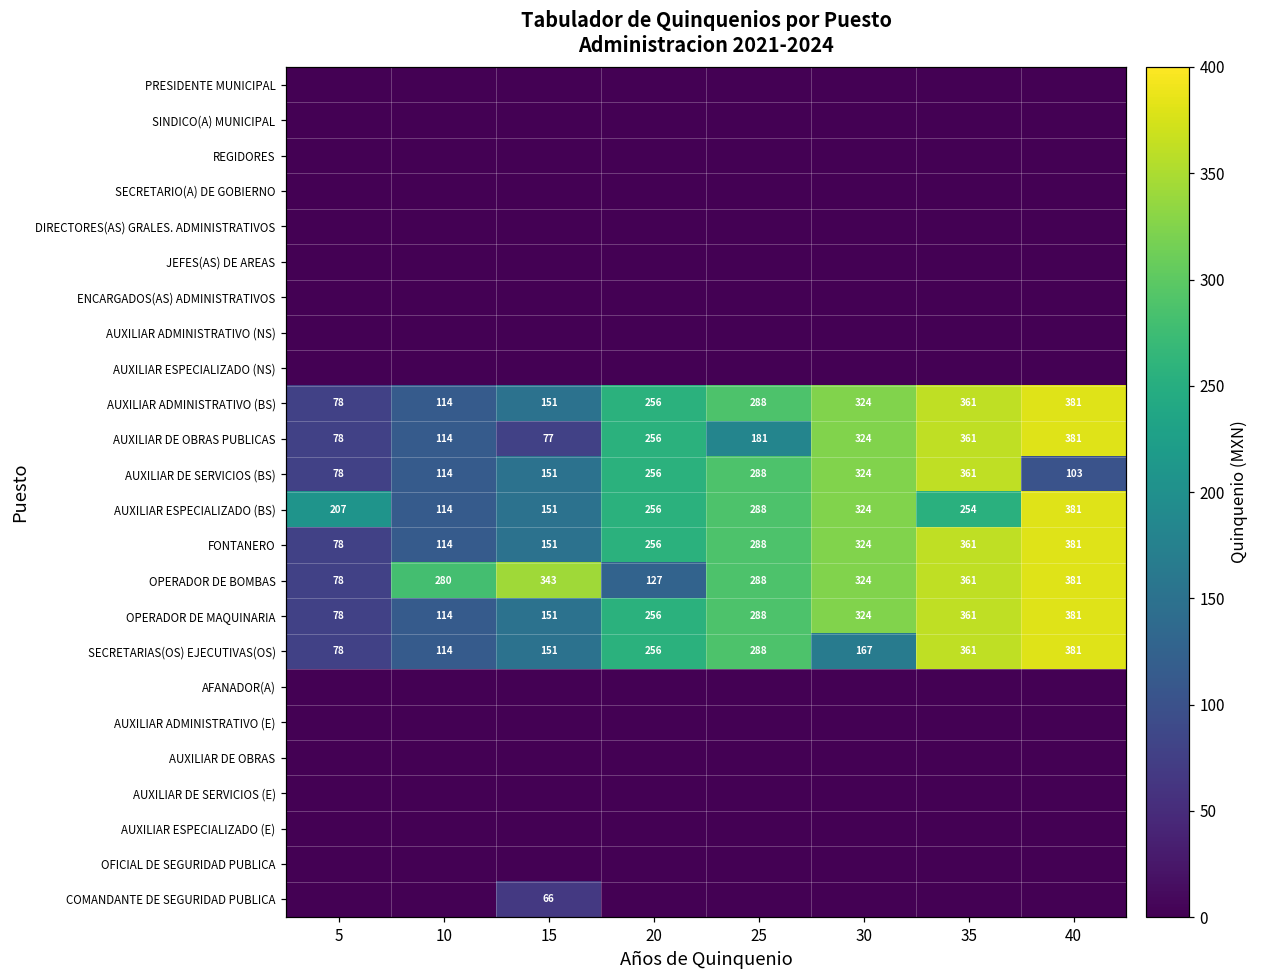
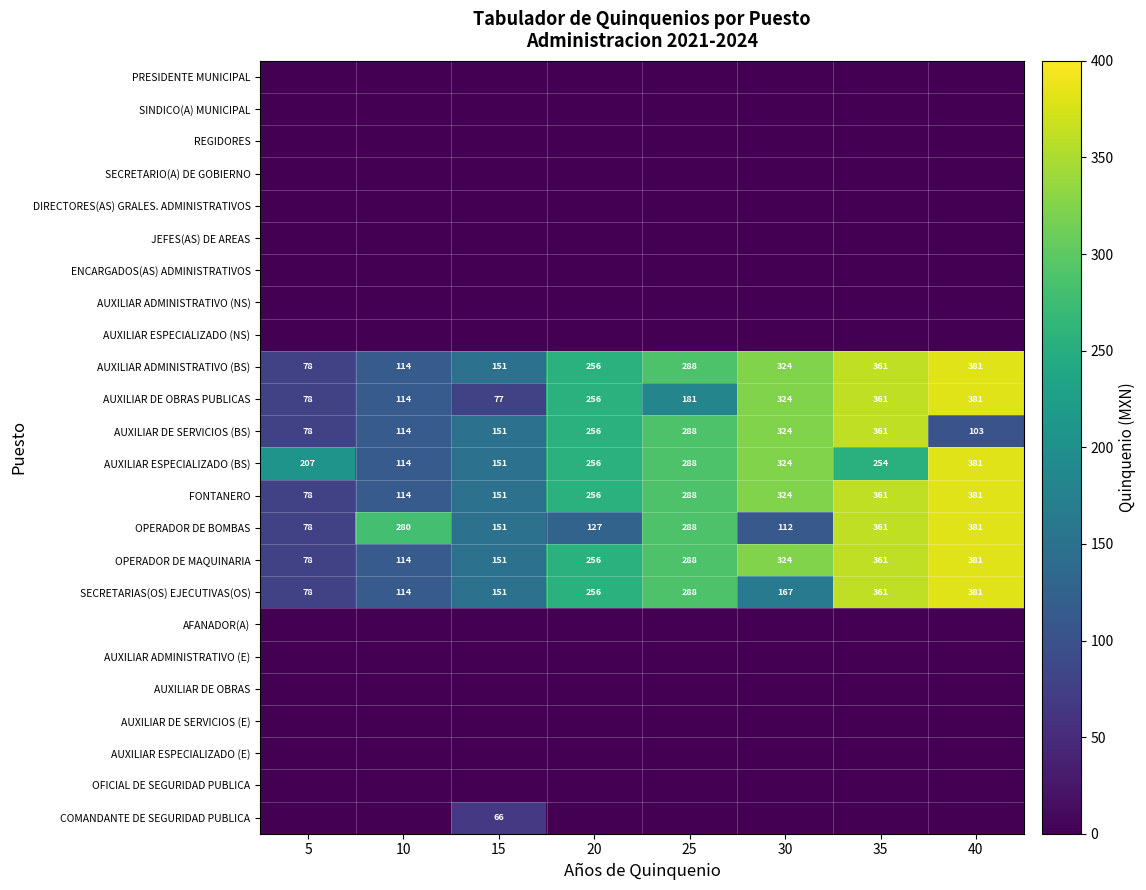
  {
    "AUXILIAR ADMINISTRATIVO (BS)": {
      "5": 78,
      "10": 114,
      "15": 151,
      "20": 256,
      "25": 288,
      "30": 324,
      "35": 361,
      "40": 381
    },
    "AUXILIAR DE OBRAS PUBLICAS": {
      "5": 78,
      "10": 114,
      "15": 77,
      "20": 256,
      "25": 181,
      "30": 324,
      "35": 361,
      "40": 381
    },
    "AUXILIAR DE SERVICIOS (BS)": {
      "5": 78,
      "10": 114,
      "15": 151,
      "20": 256,
      "25": 288,
      "30": 324,
      "35": 361,
      "40": 103
    },
    "AUXILIAR ESPECIALIZADO (BS)": {
      "5": 207,
      "10": 114,
      "15": 151,
      "20": 256,
      "25": 288,
      "30": 324,
      "35": 254,
      "40": 381
    },
    "FONTANERO": {
      "5": 78,
      "10": 114,
      "15": 151,
      "20": 256,
      "25": 288,
      "30": 324,
      "35": 361,
      "40": 381
    },
    "OPERADOR DE BOMBAS": {
      "5": 78,
      "10": 280,
-     "15": 343,
+     "15": 151,
      "20": 127,
      "25": 288,
-     "30": 324,
+     "30": 112,
      "35": 361,
      "40": 381
    },
    "OPERADOR DE MAQUINARIA": {
      "5": 78,
      "10": 114,
      "15": 151,
      "20": 256,
      "25": 288,
      "30": 324,
      "35": 361,
      "40": 381
    },
    "SECRETARIAS(OS) EJECUTIVAS(OS)": {
      "5": 78,
      "10": 114,
      "15": 151,
      "20": 256,
      "25": 288,
      "30": 167,
      "35": 361,
      "40": 381
    },
    "COMANDANTE DE SEGURIDAD PUBLICA": {
      "15": 66
    }
  }
